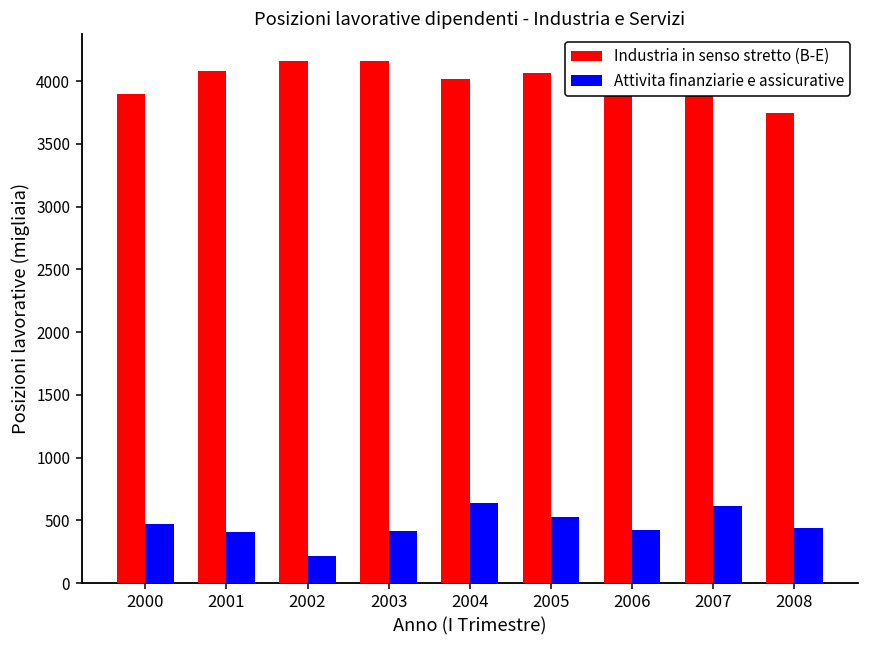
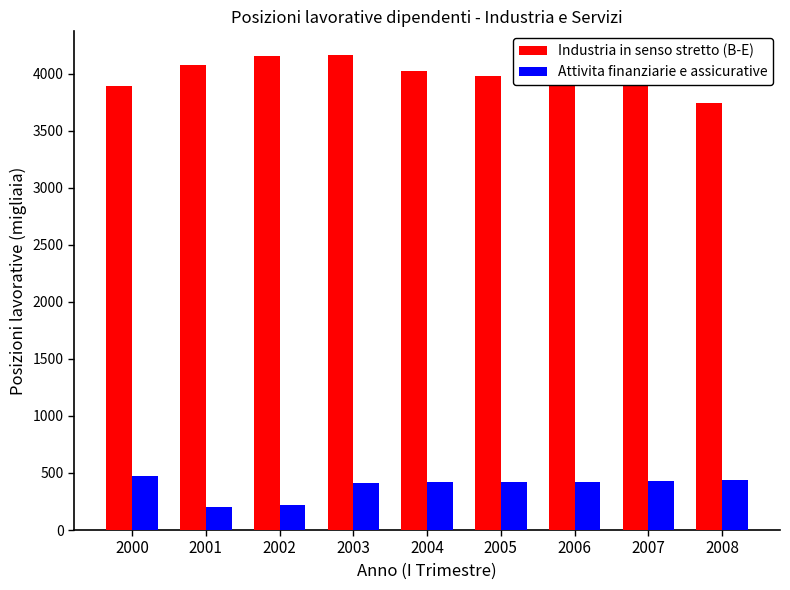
  {
    "Industria in senso stretto (B-E)": {
      "2000": 3890,
      "2001": 4080,
      "2002": 4160,
      "2003": 4160,
      "2004": 4020,
-     "2005": 4060,
+     "2005": 3980,
      "2008": 3740
    },
    "Attivita finanziarie e assicurative": {
      "2000": 470,
-     "2001": 400,
+     "2001": 200,
      "2002": 220,
      "2003": 420,
-     "2004": 640,
-     "2005": 520,
+     "2004": 420,
+     "2005": 420,
      "2006": 420,
-     "2007": 610,
+     "2007": 430,
      "2008": 440
    }
  }
